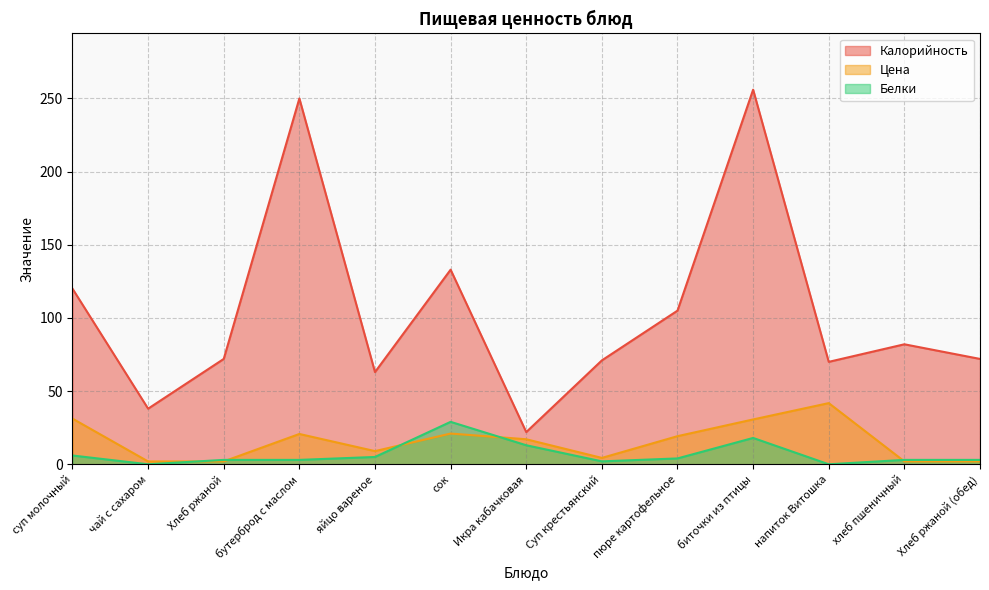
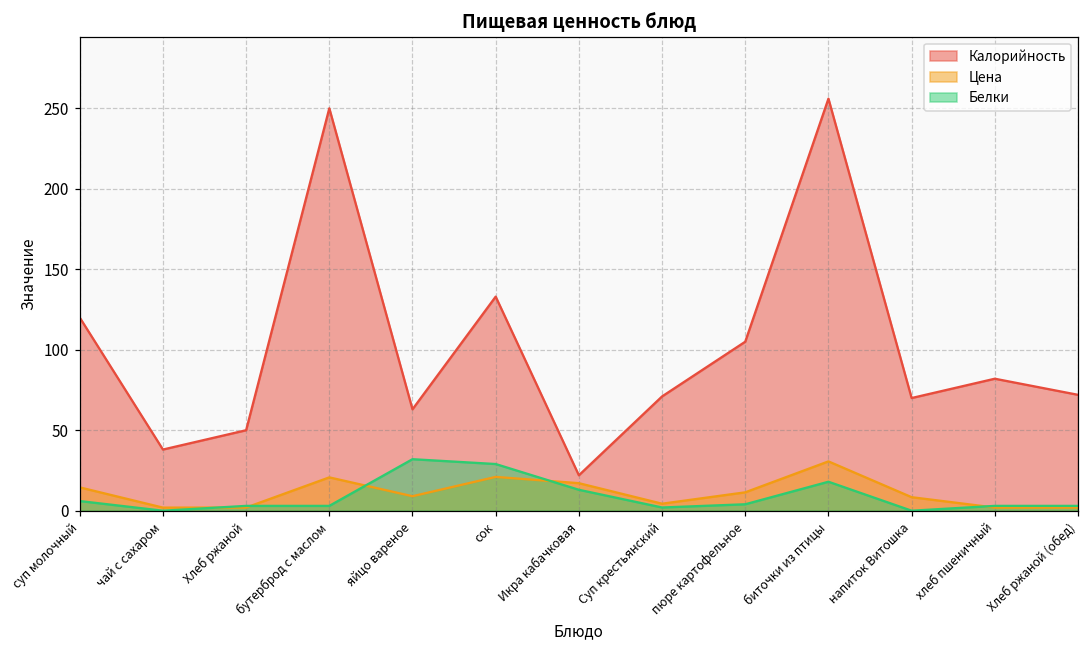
  {
    "Калорийность": {
      "суп молочный": 120,
      "чай с сахаром": 38,
-     "Хлеб ржаной": 72,
+     "Хлеб ржаной": 50,
      "бутерброд с маслом": 250,
      "яйцо вареное": 63,
      "сок": 133,
      "Икра кабачковая": 22,
      "Суп крестьянский": 71,
      "пюре картофельное": 105,
      "биточки из птицы": 256,
      "напиток Витошка": 70,
      "хлеб пшеничный": 82,
      "Хлеб ржаной (обед)": 72
    },
    "Цена": {
-     "суп молочный": 31,
+     "суп молочный": 15,
      "чай с сахаром": 2,
      "бутерброд с маслом": 21,
      "яйцо вареное": 9,
      "сок": 21,
      "Икра кабачковая": 17,
      "Суп крестьянский": 4,
-     "пюре картофельное": 19,
+     "пюре картофельное": 11,
      "биточки из птицы": 31,
-     "напиток Витошка": 42
+     "напиток Витошка": 8
    },
    "Белки": {
      "суп молочный": 6,
      "чай с сахаром": 0,
      "бутерброд с маслом": 3,
-     "яйцо вареное": 5,
+     "яйцо вареное": 32,
      "сок": 29,
      "Икра кабачковая": 13,
      "Суп крестьянский": 2,
      "пюре картофельное": 4,
      "биточки из птицы": 18,
      "напиток Витошка": 0
    }
  }
